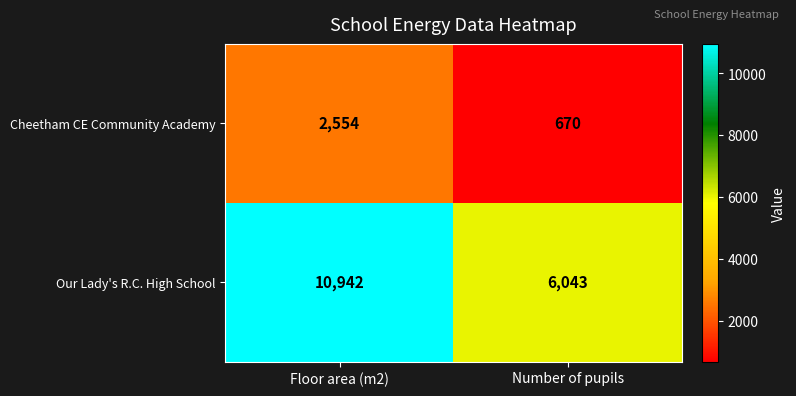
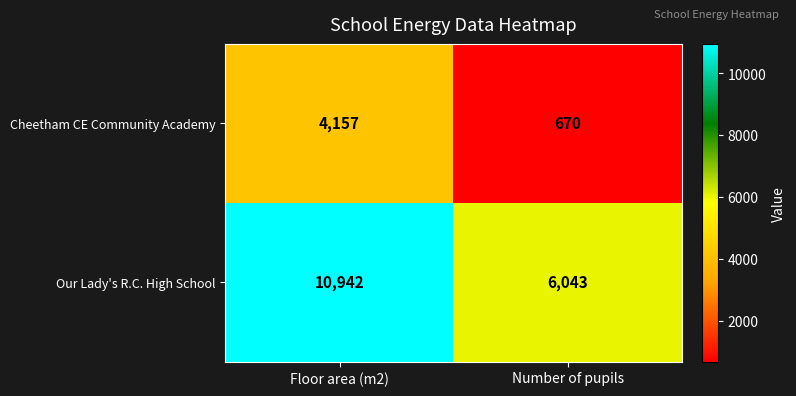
  {
    "Cheetham CE Community Academy": {
-     "Floor area (m2)": "2,554",
+     "Floor area (m2)": "4,157",
      "Number of pupils": "670"
    },
    "Our Lady's R.C. High School": {
      "Floor area (m2)": "10,942",
      "Number of pupils": "6,043"
    }
  }
